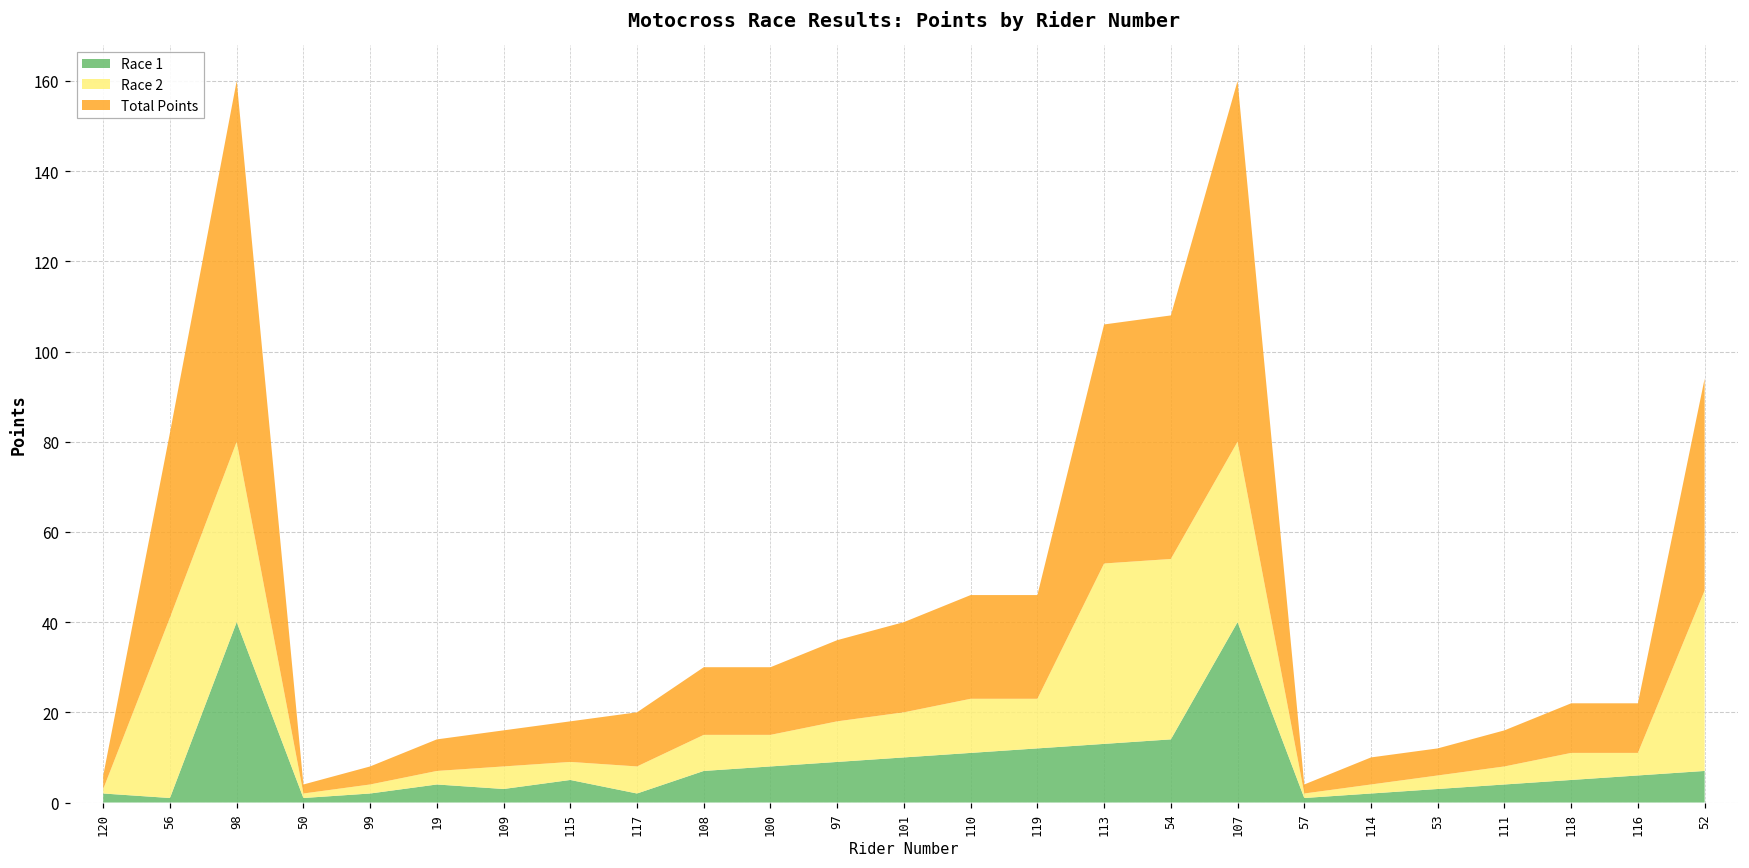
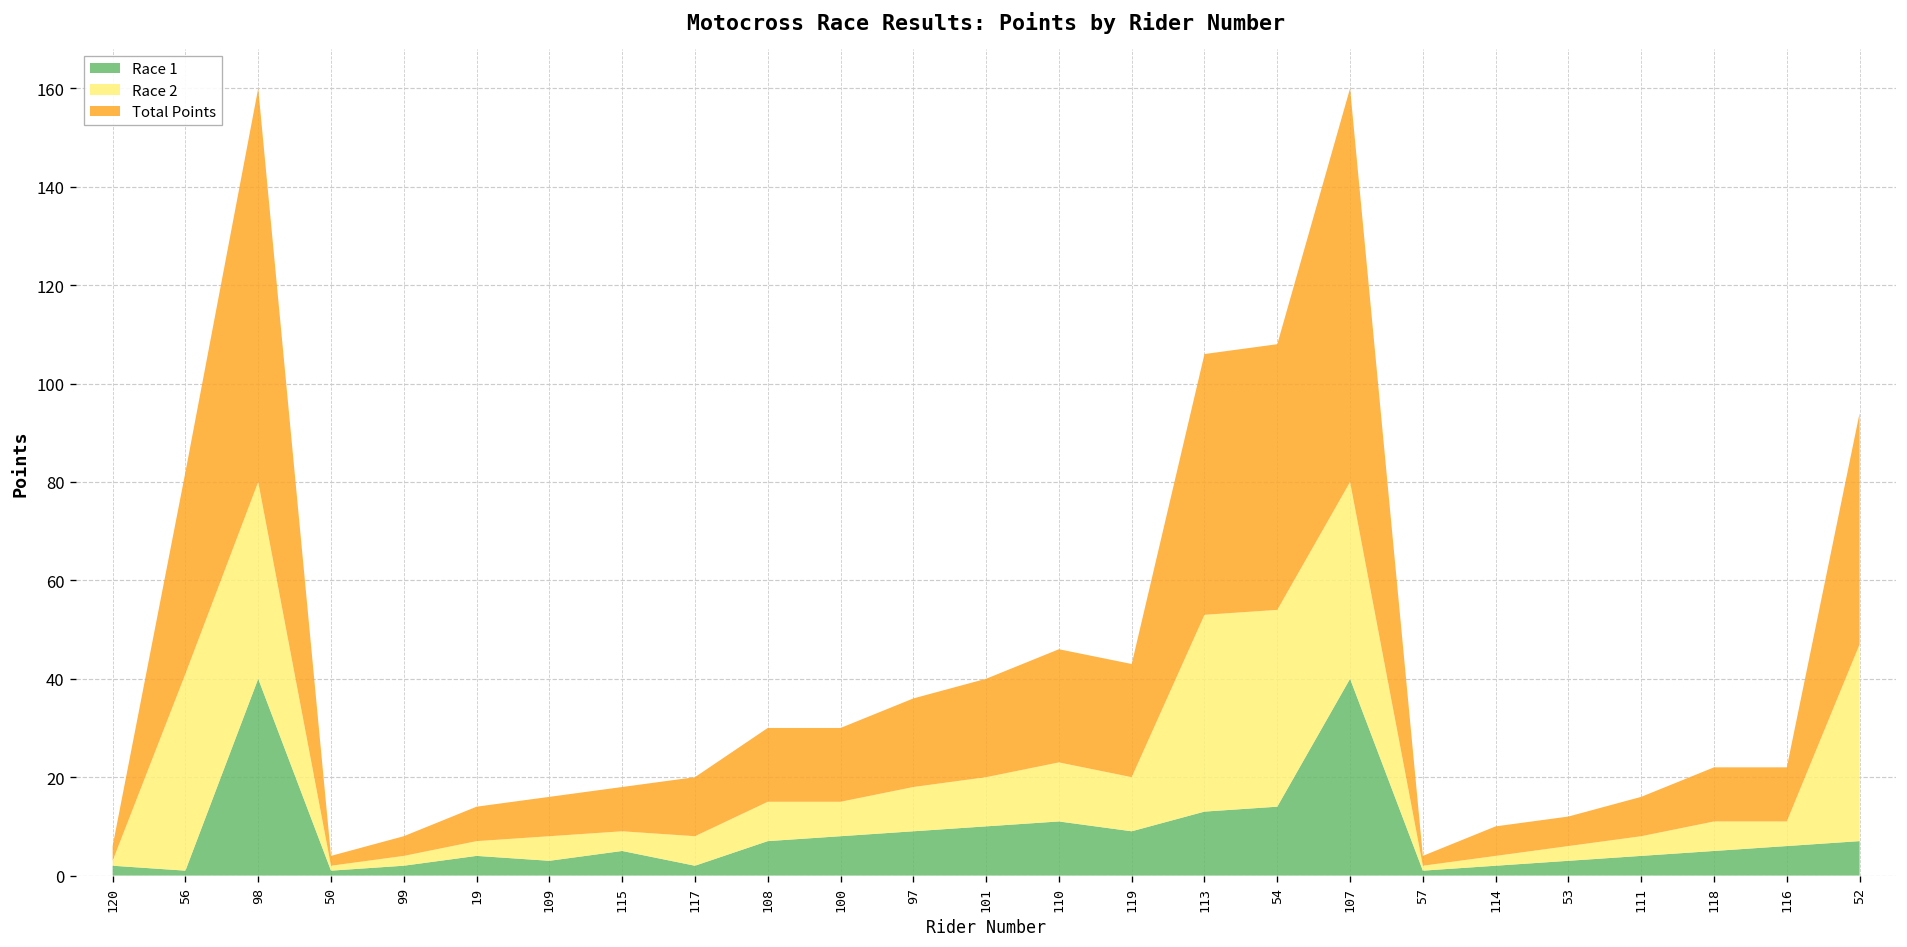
  {
    "Race 1": {
      "120": 2,
      "56": 1,
      "98": 40,
      "50": 1,
      "99": 2,
      "19": 4,
      "109": 3,
      "115": 5,
      "117": 2,
      "108": 7,
      "100": 8,
      "97": 9,
      "101": 10,
      "110": 11,
-     "119": 12,
+     "119": 9,
      "113": 13,
      "54": 14,
      "107": 40,
      "57": 1,
      "114": 2,
      "53": 3,
      "111": 4,
      "118": 5,
      "116": 6,
      "52": 7
    },
    "Total Points": {
      "120": 3,
      "56": 41,
      "98": 80,
      "50": 2,
      "99": 4,
      "19": 7,
      "109": 8,
      "115": 9,
      "117": 12,
      "108": 15,
      "100": 15,
      "97": 18,
      "101": 20,
      "110": 23,
      "119": 23,
      "113": 53,
      "54": 54,
      "107": 80,
      "57": 2,
      "114": 6,
      "53": 6,
      "111": 8,
      "118": 11,
      "116": 11,
      "52": 47
    }
  }
